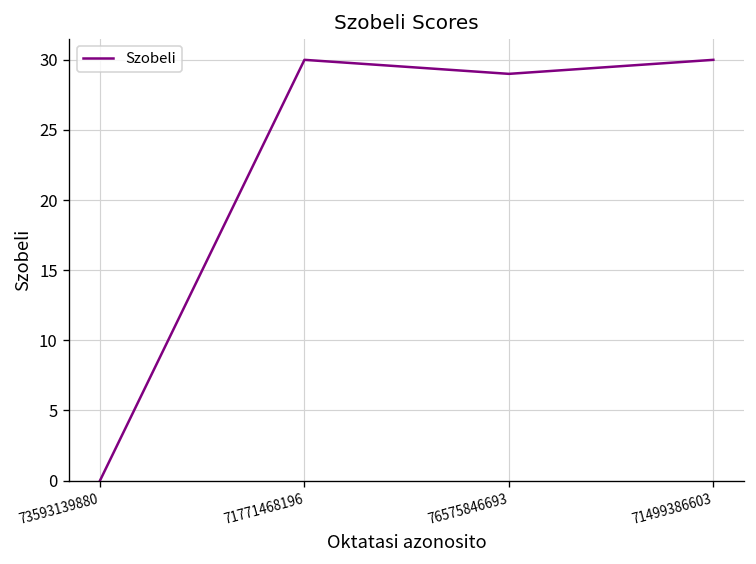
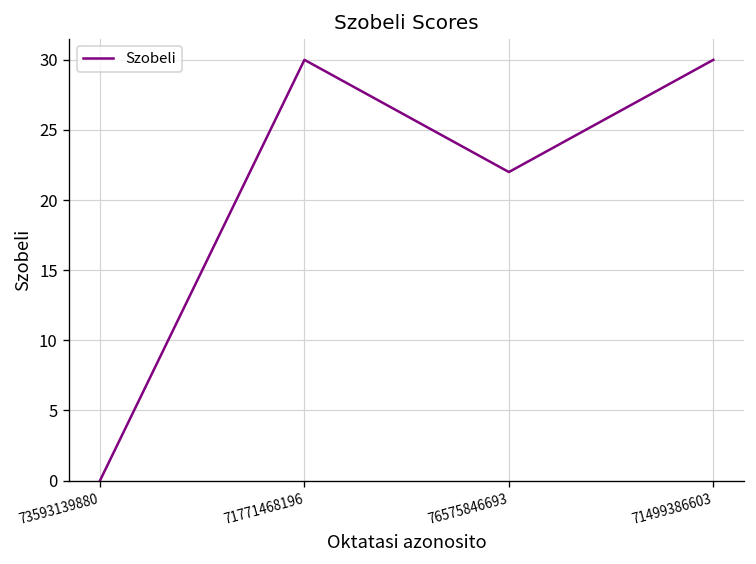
  {
    "73593139880": 0,
    "71771468196": 30,
-   "76575846693": 29,
+   "76575846693": 22,
    "71499386603": 30
  }
